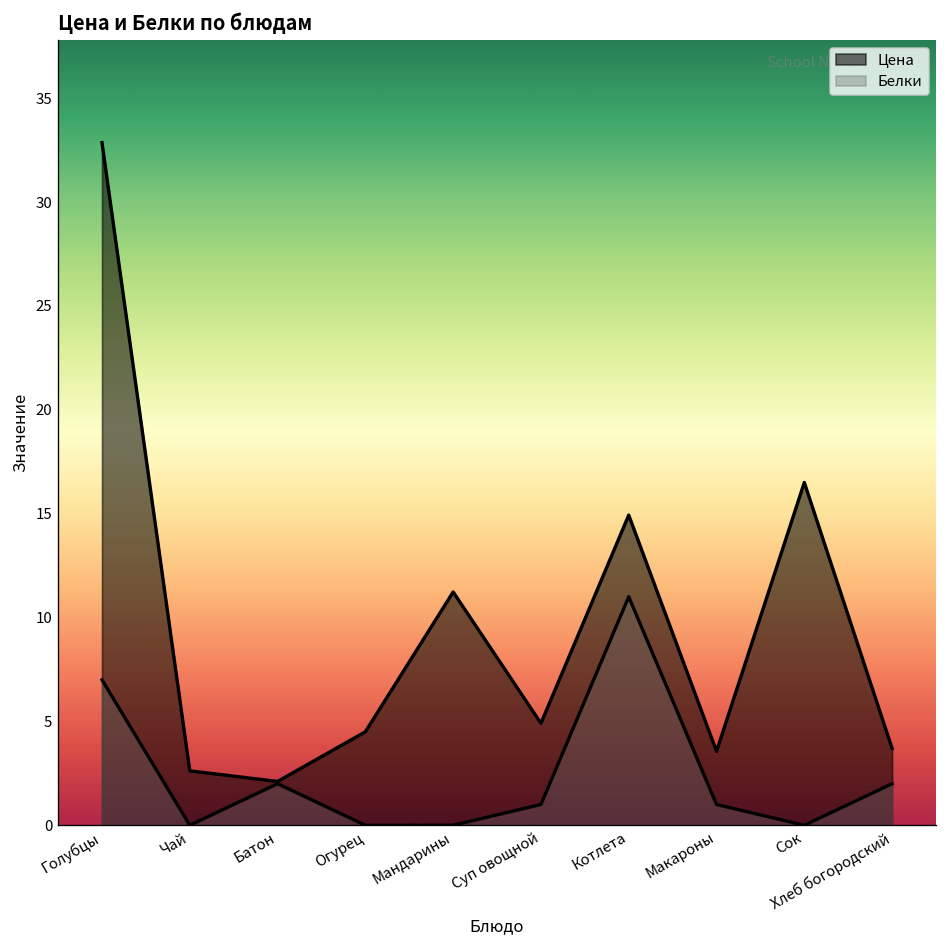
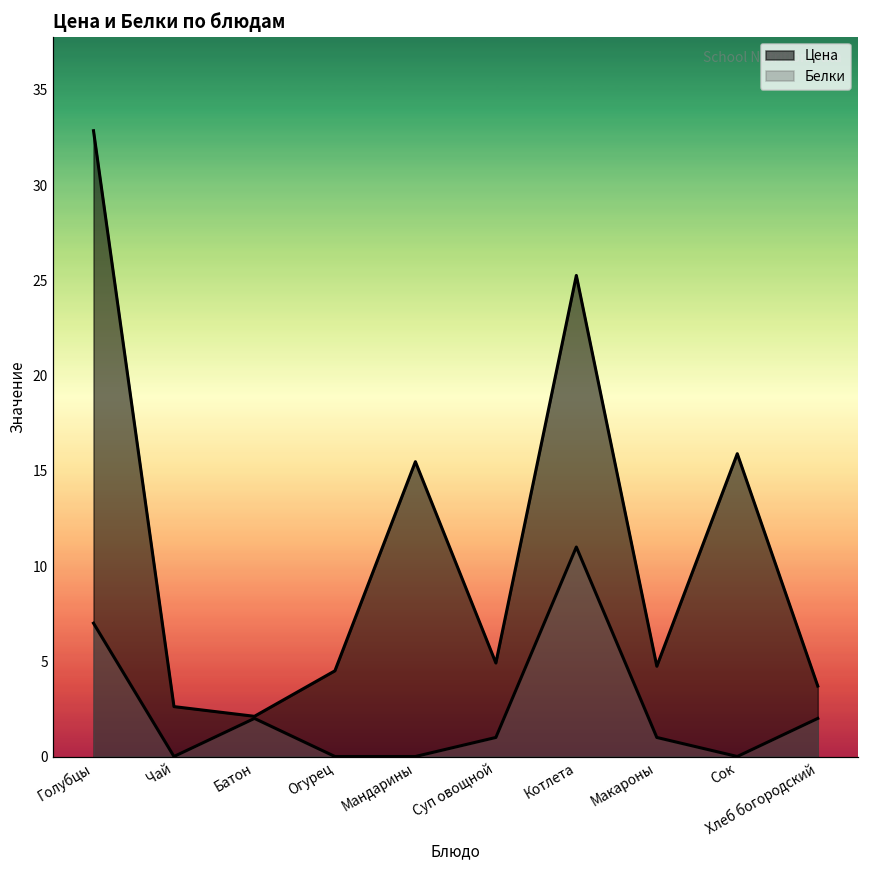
  {
    "Цена": {
      "Голубцы": 32.9,
      "Чай": 2.6,
      "Огурец": 4.5,
-     "Мандарины": 11.2,
+     "Мандарины": 15.5,
      "Суп овощной": 4.9,
-     "Котлета": 14.9,
-     "Макароны": 3.6,
-     "Сок": 16.5,
+     "Котлета": 25.3,
+     "Макароны": 4.7,
+     "Сок": 15.9,
      "Хлеб богородский": 3.7
    },
    "Белки": {
      "Голубцы": 7.0,
      "Чай": 0.0,
      "Огурец": 0.0,
      "Мандарины": 0.0,
      "Суп овощной": 1.0,
      "Котлета": 11.0,
      "Макароны": 1.0,
      "Сок": 0.0,
      "Хлеб богородский": 2.0
    }
  }
